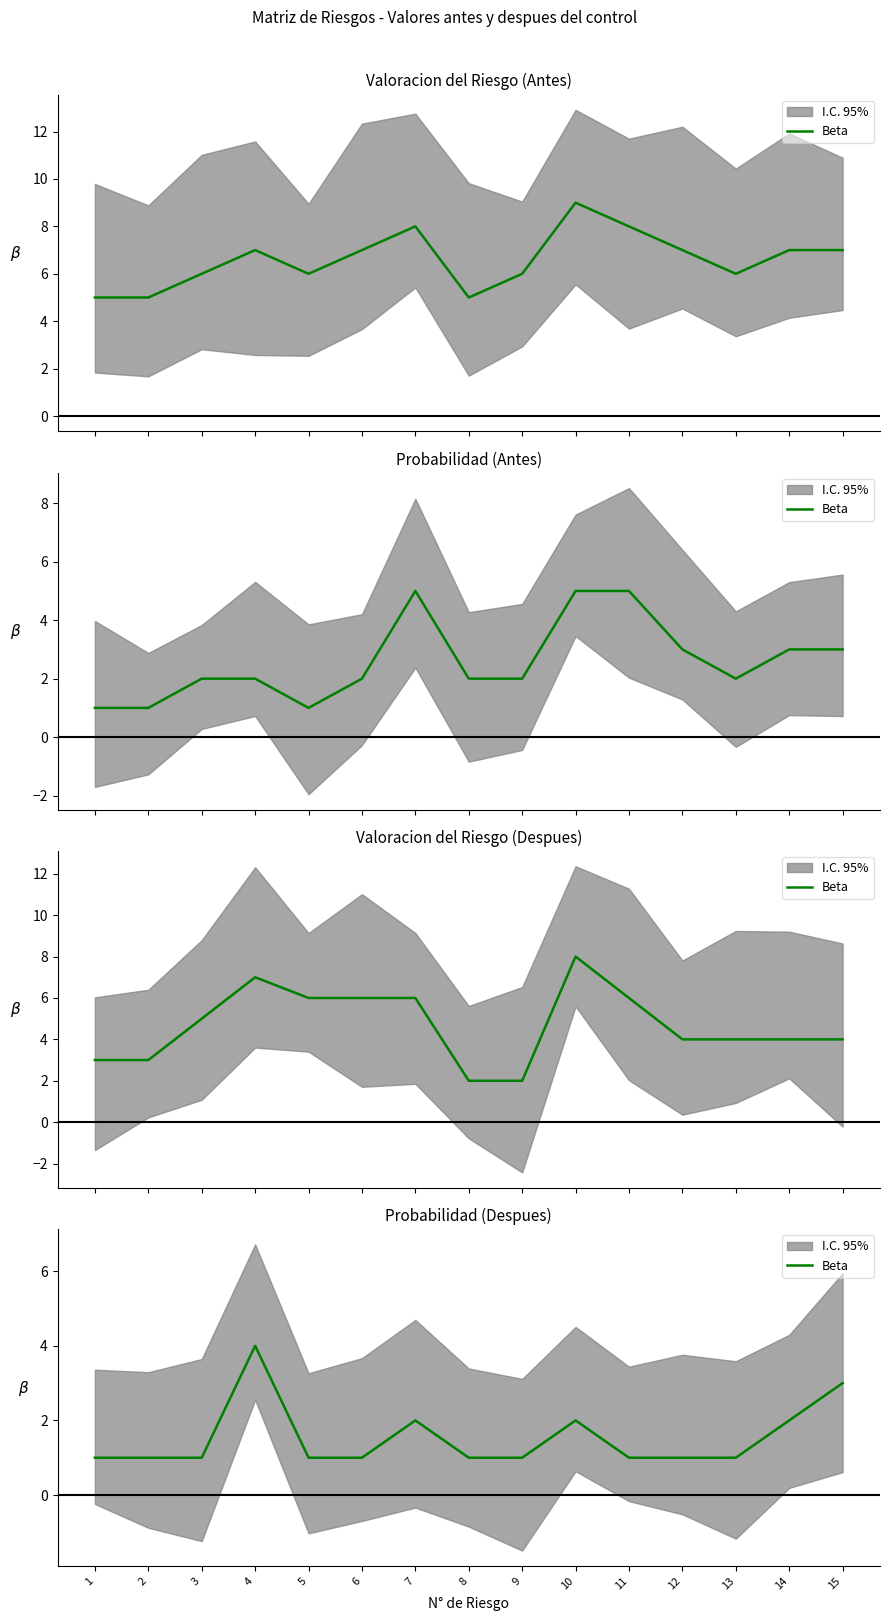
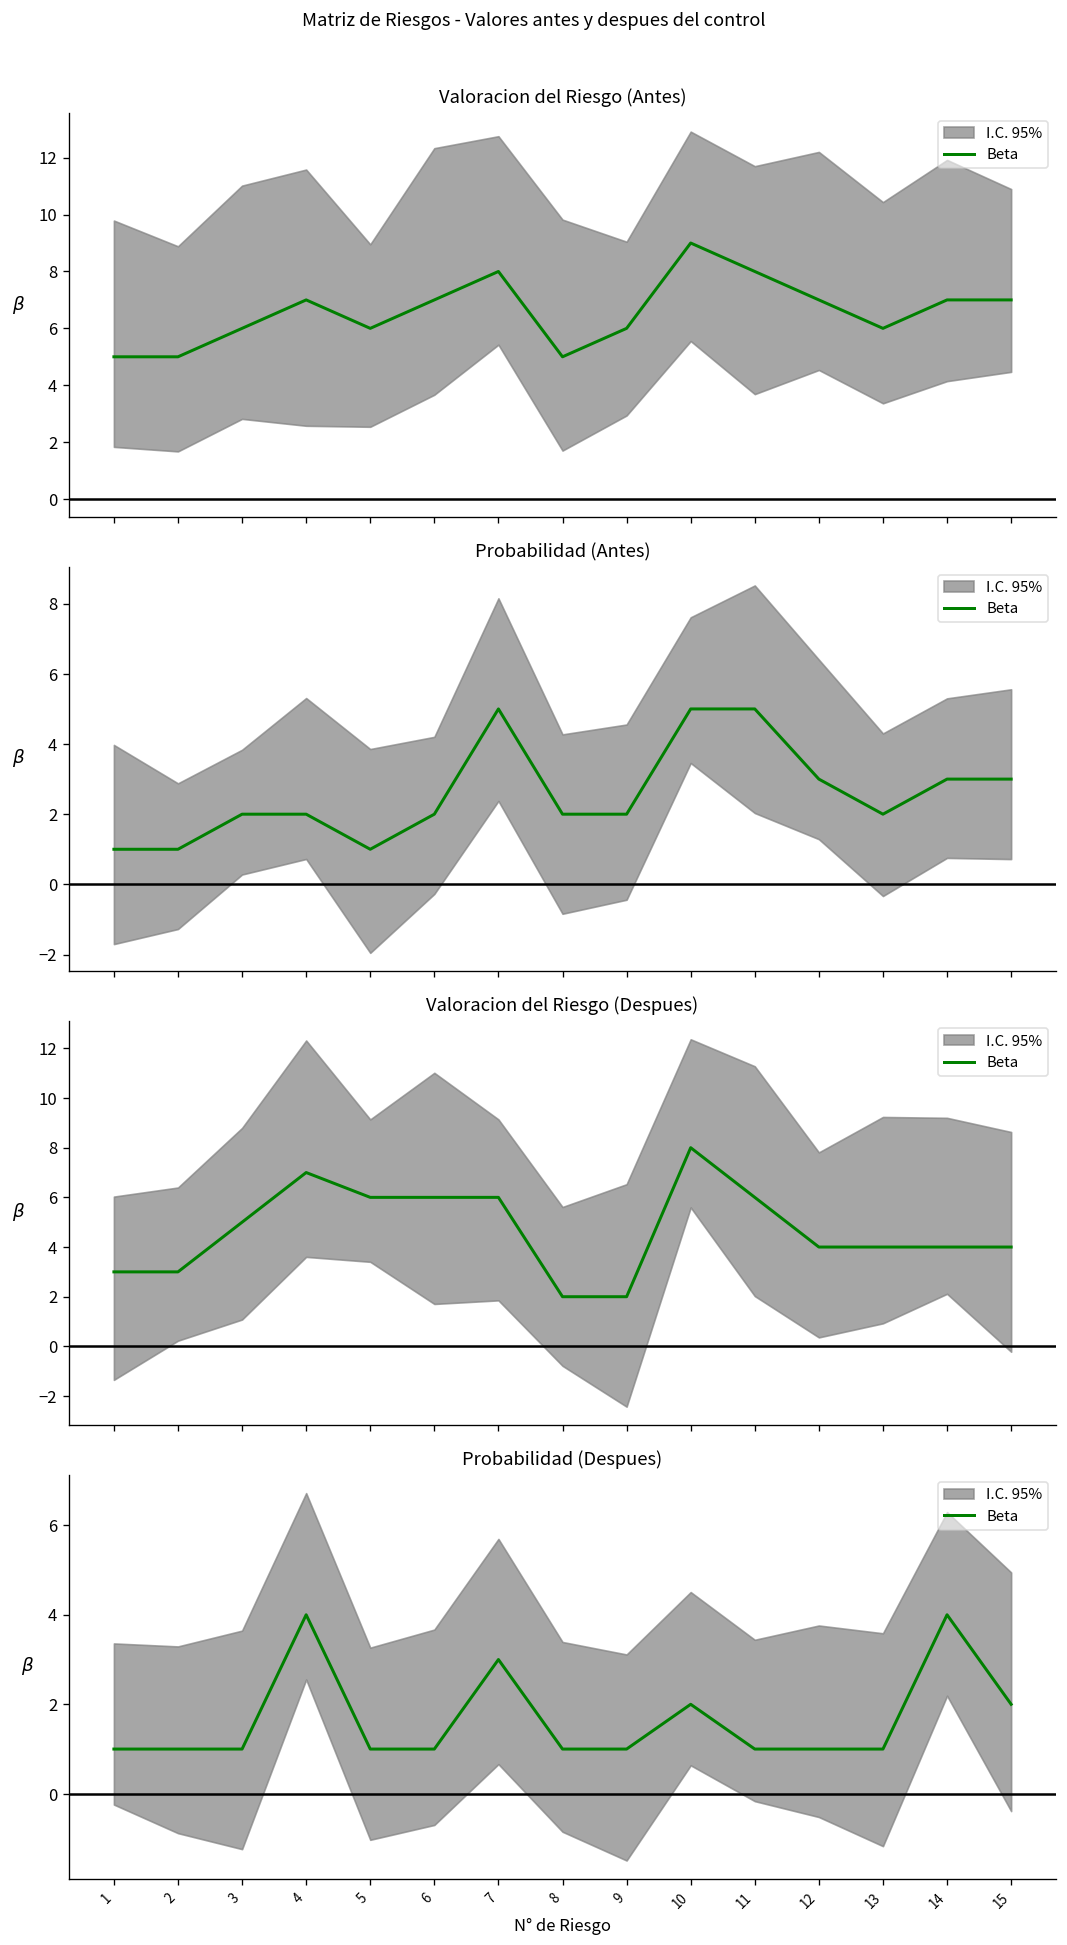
  {
    "Probabilidad (Despues)": {
      "Beta": {
        "1": 1,
        "2": 1,
        "3": 1,
        "4": 4,
        "5": 1,
        "6": 1,
-       "7": 2,
+       "7": 3,
        "8": 1,
        "9": 1,
        "10": 2,
        "11": 1,
        "12": 1,
        "13": 1,
-       "14": 2,
-       "15": 3
+       "14": 4,
+       "15": 2
      }
    }
  }
